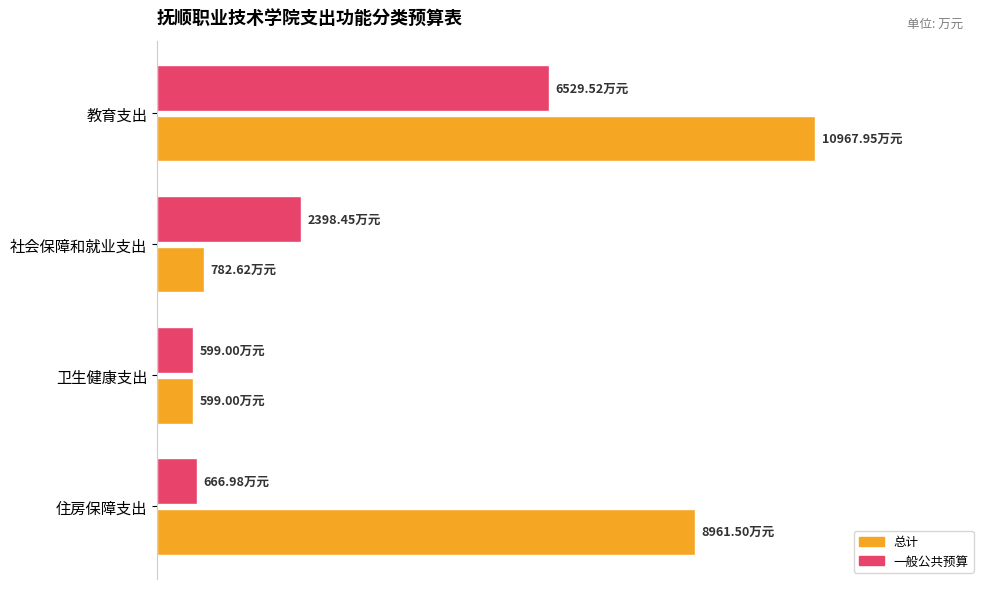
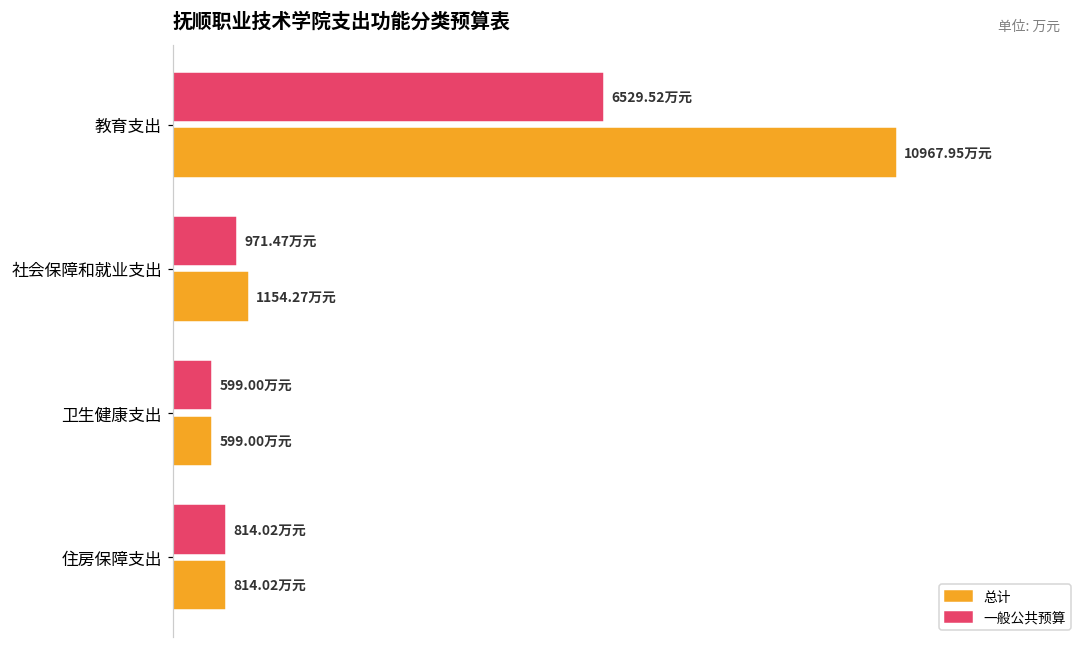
  {
    "总计": {
-     "社会保障和就业支出": 782.62,
-     "住房保障支出": 8961.50
+     "社会保障和就业支出": 1154.27,
+     "住房保障支出": 814.02
    },
    "一般公共预算": {
-     "社会保障和就业支出": 2398.45,
-     "住房保障支出": 666.98
+     "社会保障和就业支出": 971.47,
+     "住房保障支出": 814.02
    }
  }
